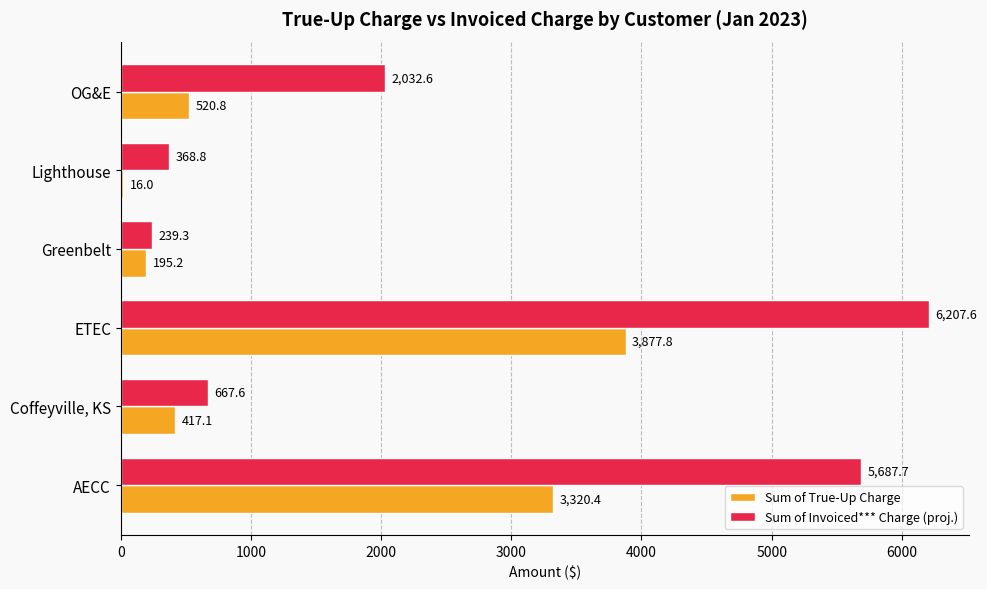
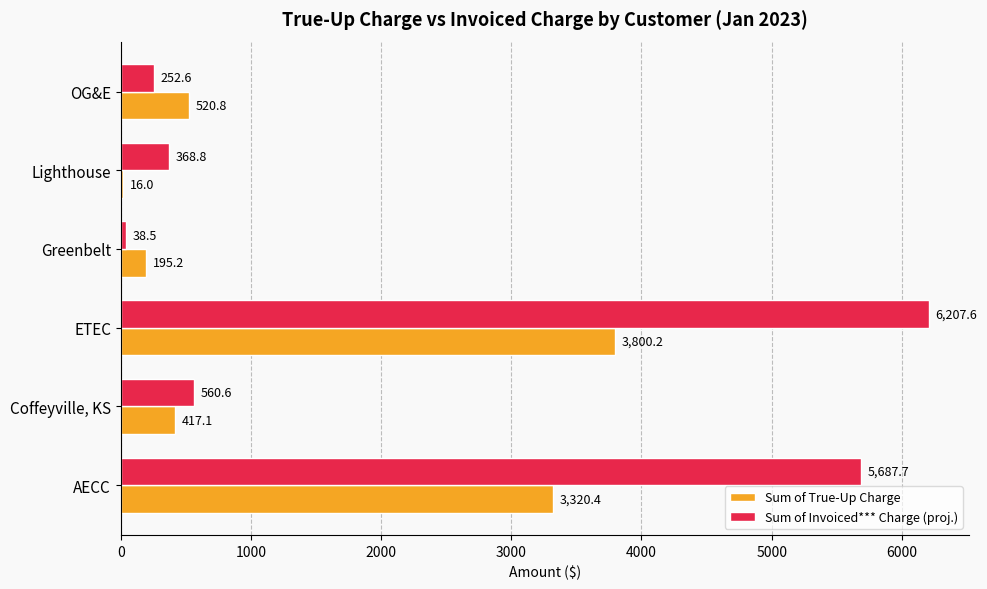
  {
    "Sum of True-Up Charge": {
      "OG&E": "520.8",
      "Lighthouse": "16.0",
      "Greenbelt": "195.2",
-     "ETEC": "3,877.8",
+     "ETEC": "3,800.2",
      "Coffeyville, KS": "417.1",
      "AECC": "3,320.4"
    },
    "Sum of Invoiced*** Charge (proj.)": {
-     "OG&E": "2,032.6",
+     "OG&E": "252.6",
      "Lighthouse": "368.8",
-     "Greenbelt": "239.3",
+     "Greenbelt": "38.5",
      "ETEC": "6,207.6",
-     "Coffeyville, KS": "667.6",
+     "Coffeyville, KS": "560.6",
      "AECC": "5,687.7"
    }
  }
